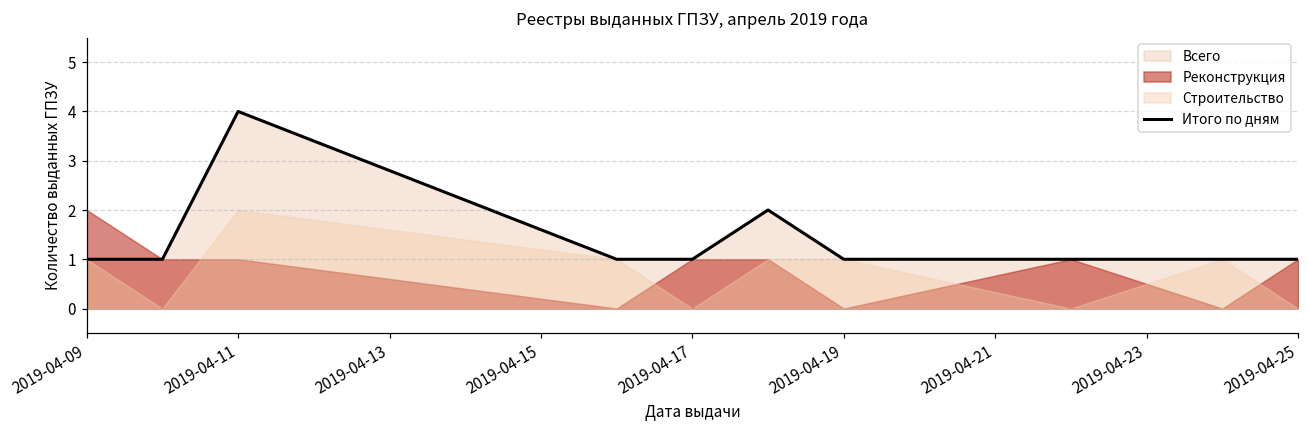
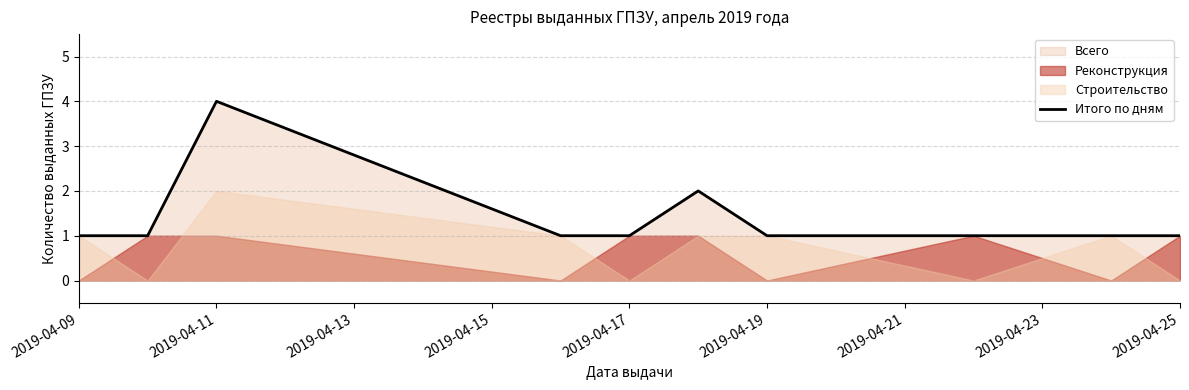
  {
    "Реконструкция": {
-     "2019-04-09": 2,
+     "2019-04-09": 0,
      "2019-04-11": 1,
      "2019-04-19": 0
    }
  }
